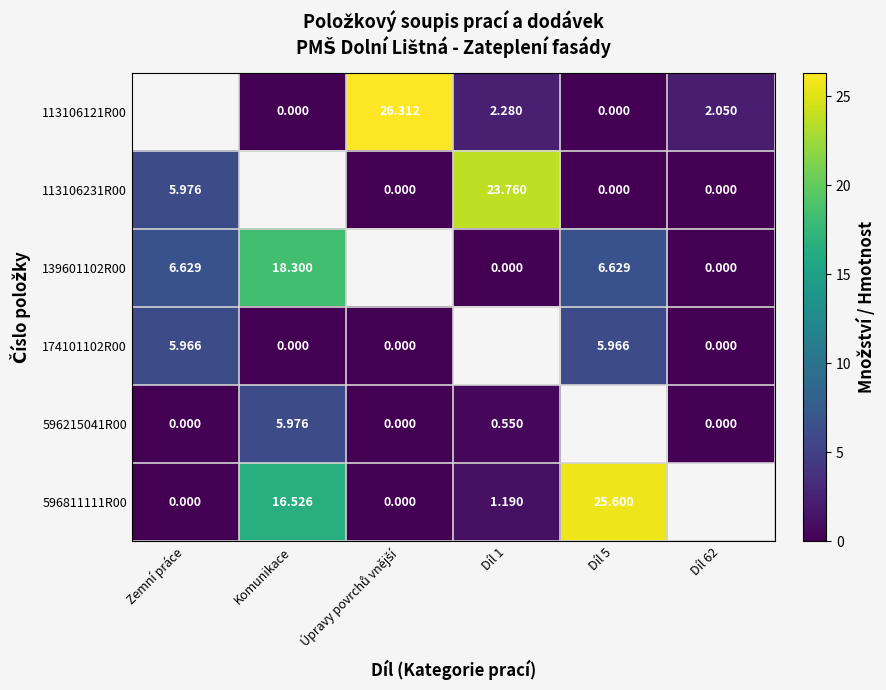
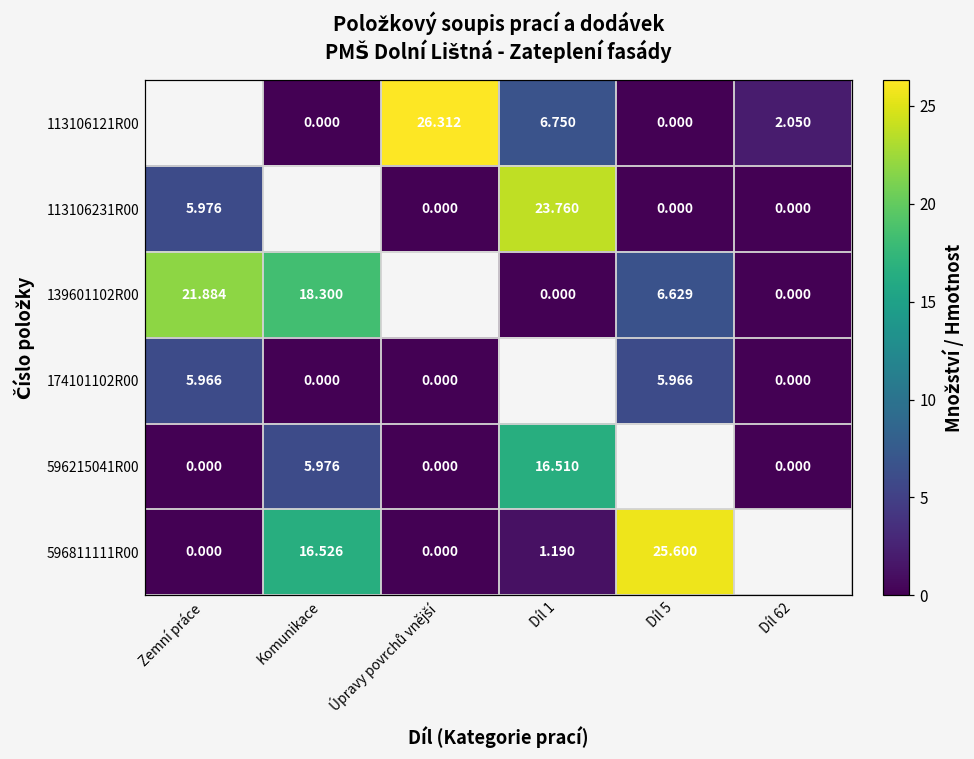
  {
    "113106121R00": {
      "Komunikace": 0.000,
      "Úpravy povrchů vnější": 26.312,
-     "Díl 1": 2.280,
+     "Díl 1": 6.750,
      "Díl 5": 0.000,
      "Díl 62": 2.050
    },
    "113106231R00": {
      "Zemní práce": 5.976,
      "Úpravy povrchů vnější": 0.000,
      "Díl 1": 23.760,
      "Díl 5": 0.000,
      "Díl 62": 0.000
    },
    "139601102R00": {
-     "Zemní práce": 6.629,
+     "Zemní práce": 21.884,
      "Komunikace": 18.300,
      "Díl 1": 0.000,
      "Díl 5": 6.629,
      "Díl 62": 0.000
    },
    "174101102R00": {
      "Zemní práce": 5.966,
      "Komunikace": 0.000,
      "Úpravy povrchů vnější": 0.000,
      "Díl 5": 5.966,
      "Díl 62": 0.000
    },
    "596215041R00": {
      "Zemní práce": 0.000,
      "Komunikace": 5.976,
      "Úpravy povrchů vnější": 0.000,
-     "Díl 1": 0.550,
+     "Díl 1": 16.510,
      "Díl 62": 0.000
    },
    "596811111R00": {
      "Zemní práce": 0.000,
      "Komunikace": 16.526,
      "Úpravy povrchů vnější": 0.000,
      "Díl 1": 1.190,
      "Díl 5": 25.600
    }
  }
